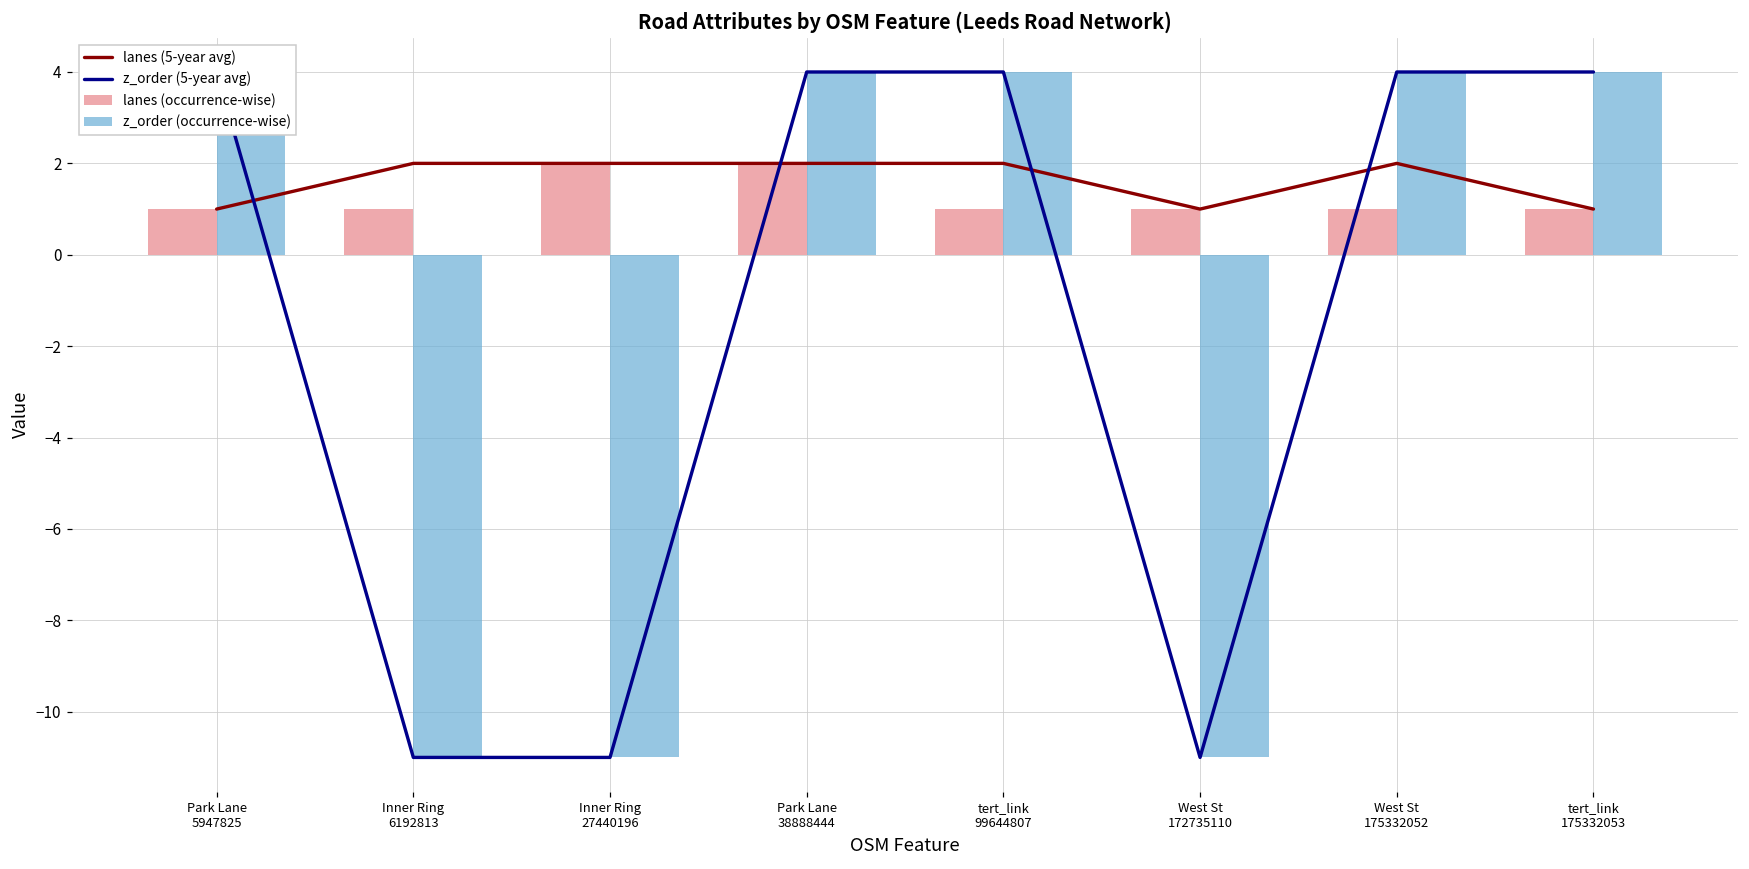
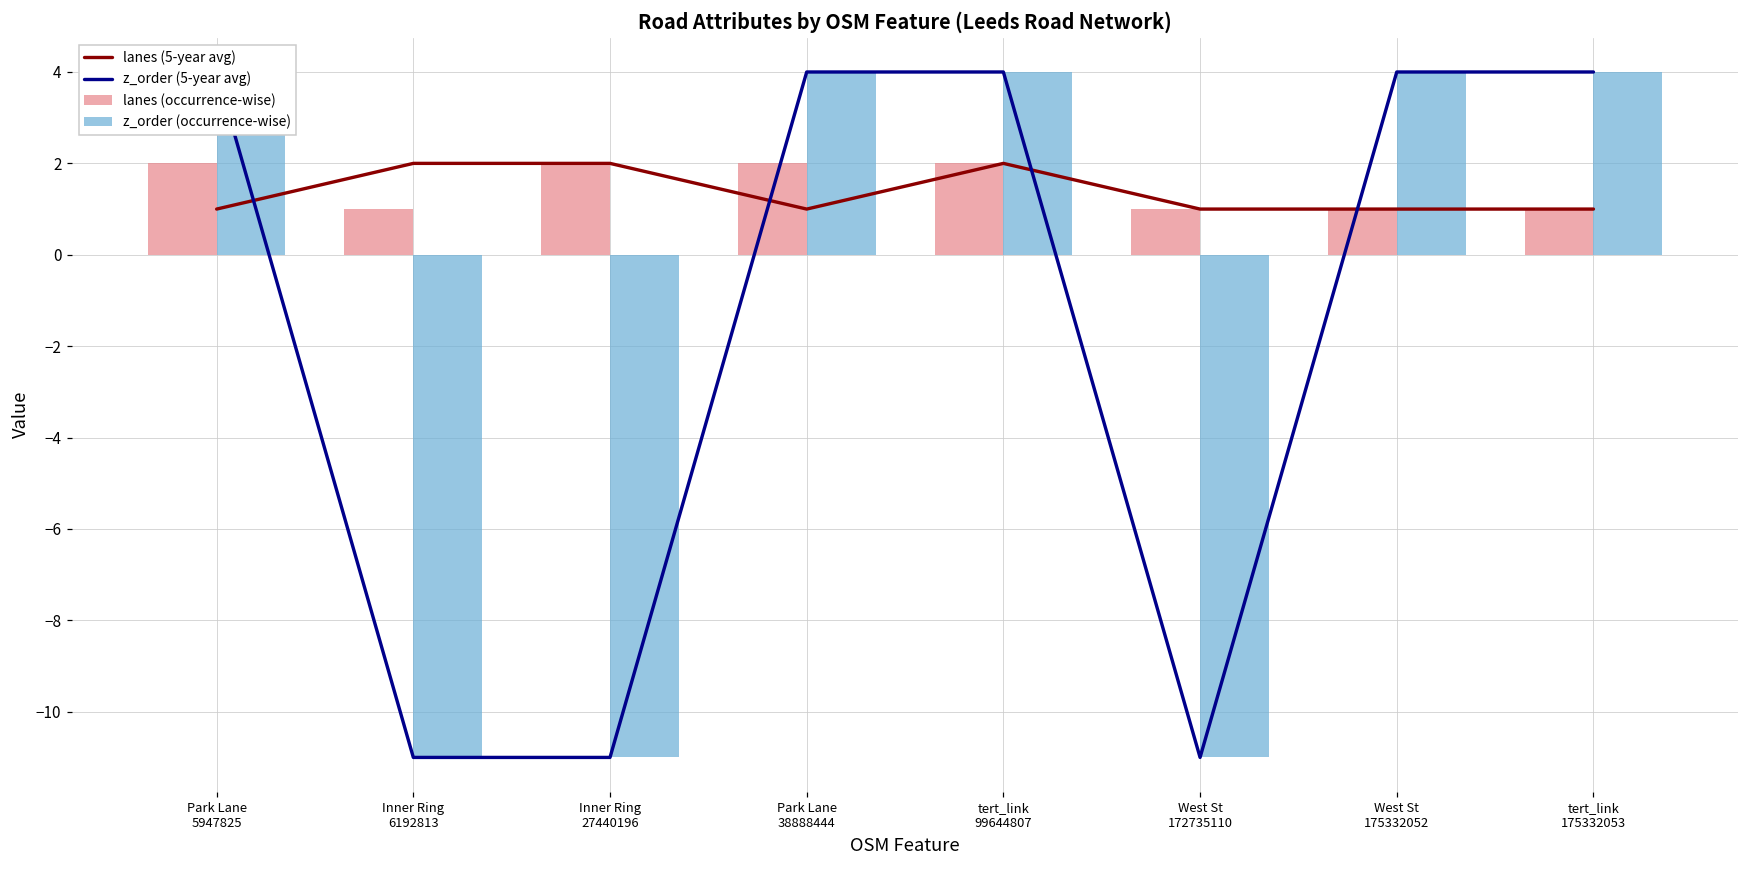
  {
    "lanes (occurrence-wise)": {
-     "Park Lane 5947825": 1,
+     "Park Lane 5947825": 2,
      "Inner Ring 6192813": 1,
      "Inner Ring 27440196": 2,
      "Park Lane 38888444": 2,
-     "tert_link 99644807": 1,
+     "tert_link 99644807": 2,
      "West St 172735110": 1,
      "West St 175332052": 1,
      "tert_link 175332053": 1
    },
    "lanes (5-year avg)": {
      "Park Lane 5947825": 1,
      "Inner Ring 6192813": 2,
      "Inner Ring 27440196": 2,
-     "Park Lane 38888444": 2,
+     "Park Lane 38888444": 1,
      "tert_link 99644807": 2,
      "West St 172735110": 1,
-     "West St 175332052": 2,
+     "West St 175332052": 1,
      "tert_link 175332053": 1
    },
    "z_order (5-year avg)": {
      "Inner Ring 6192813": -11,
      "Inner Ring 27440196": -11,
      "Park Lane 38888444": 4,
      "tert_link 99644807": 4,
      "West St 172735110": -11,
      "West St 175332052": 4,
      "tert_link 175332053": 4
    },
    "z_order (occurrence-wise)": {
      "Inner Ring 6192813": -11,
      "Inner Ring 27440196": -11,
      "Park Lane 38888444": 4,
      "tert_link 99644807": 4,
      "West St 172735110": -11,
      "West St 175332052": 4,
      "tert_link 175332053": 4
    }
  }
